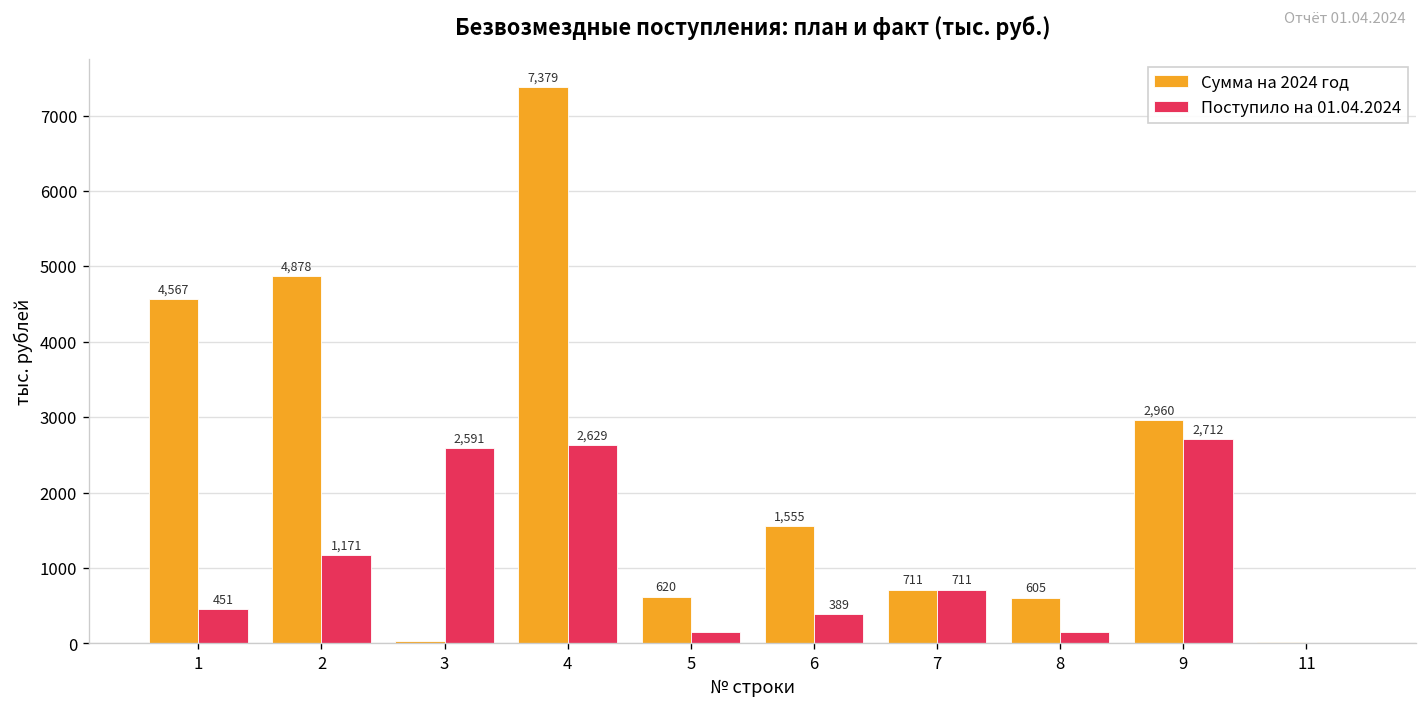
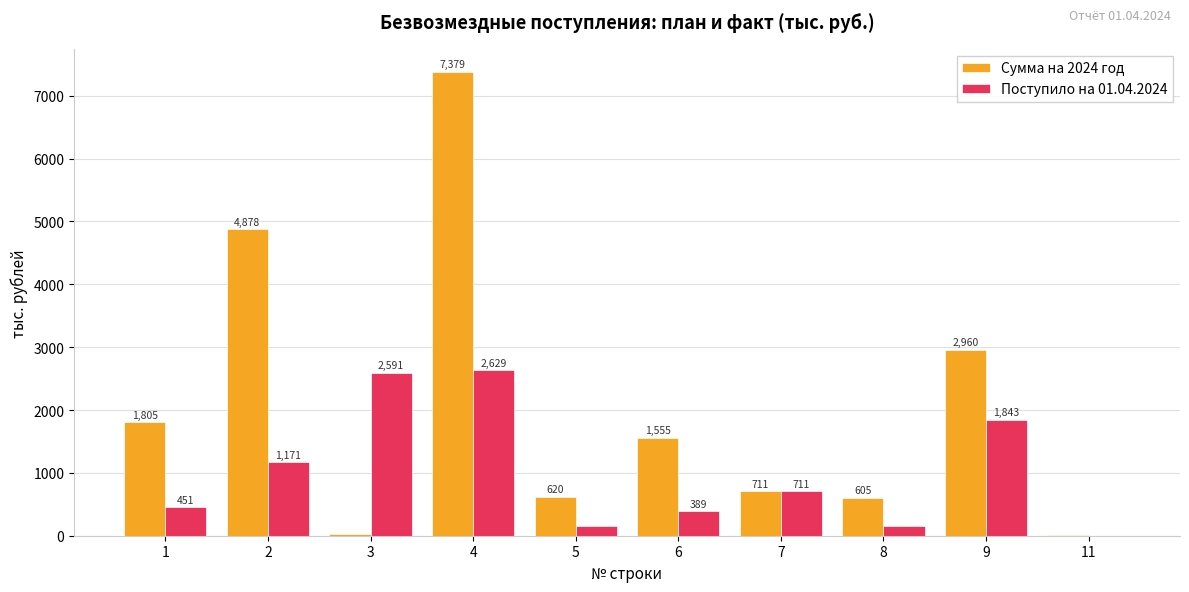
  {
    "Сумма на 2024 год": {
-     "1": "4,567",
+     "1": "1,805",
      "2": "4,878",
      "4": "7,379",
      "5": "620",
      "6": "1,555",
      "7": "711",
      "8": "605",
      "9": "2,960"
    },
    "Поступило на 01.04.2024": {
      "1": "451",
      "2": "1,171",
      "3": "2,591",
      "4": "2,629",
      "6": "389",
      "7": "711",
-     "9": "2,712"
+     "9": "1,843"
    }
  }
